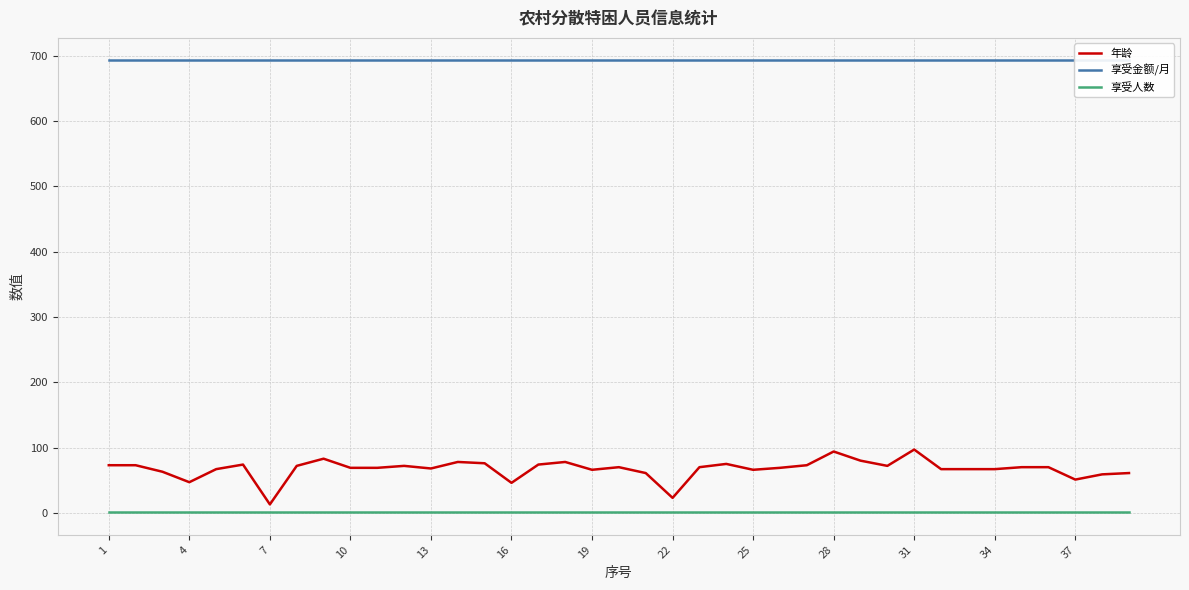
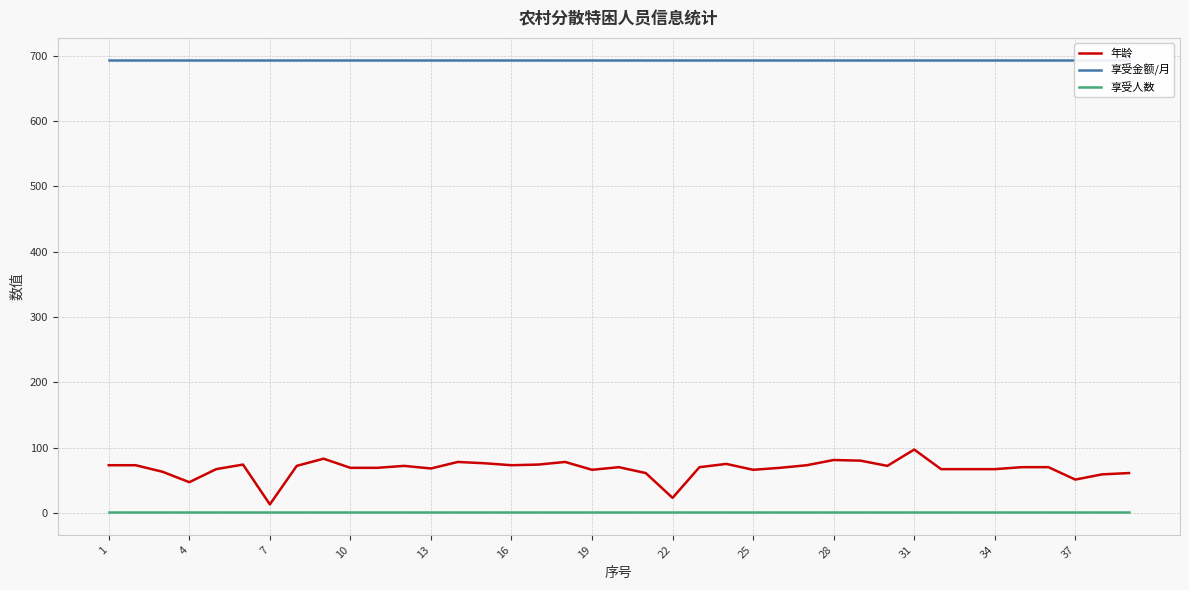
  {
    "年龄": {
      "1": 70,
      "4": 50,
      "7": 10,
      "10": 70,
      "13": 70,
-     "16": 50,
+     "16": 70,
      "19": 70,
      "22": 20,
      "25": 70,
-     "28": 90,
+     "28": 80,
      "31": 100,
      "34": 70,
      "37": 50
    },
    "享受金额/月": {
      "1": 690,
      "4": 690,
      "7": 690,
      "10": 690,
      "13": 690,
      "16": 690,
      "19": 690,
      "22": 690,
      "25": 690,
      "28": 690,
      "31": 690,
      "34": 690
    },
    "享受人数": {
      "1": 0,
      "4": 0,
      "7": 0,
      "10": 0,
      "13": 0,
      "16": 0,
      "19": 0,
      "22": 0,
      "25": 0,
      "28": 0,
      "31": 0,
      "34": 0,
      "37": 0
    }
  }
